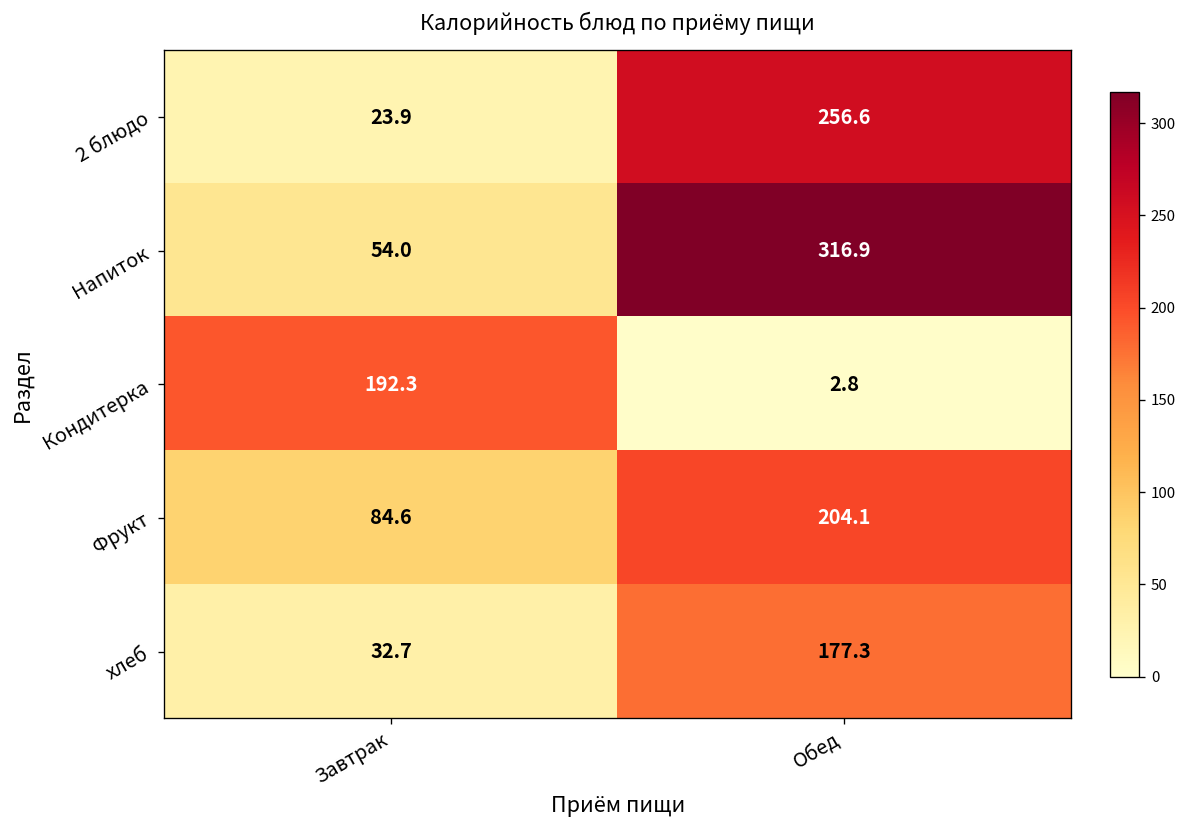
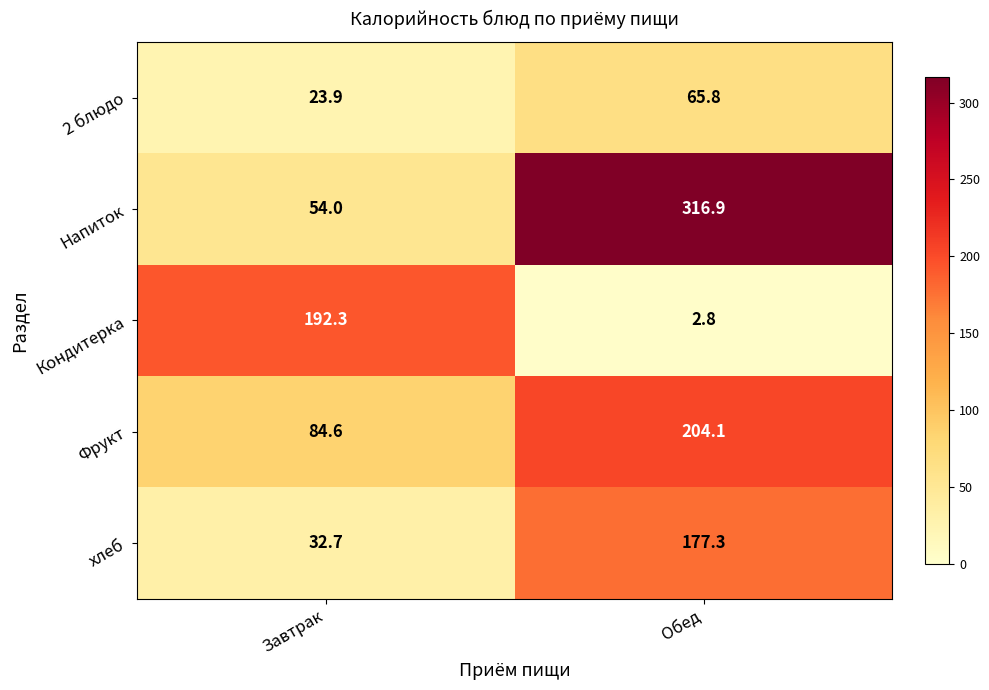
  {
    "2 блюдо": {
      "Завтрак": 23.9,
-     "Обед": 256.6
+     "Обед": 65.8
    },
    "Напиток": {
      "Завтрак": 54.0,
      "Обед": 316.9
    },
    "Кондитерка": {
      "Завтрак": 192.3,
      "Обед": 2.8
    },
    "Фрукт": {
      "Завтрак": 84.6,
      "Обед": 204.1
    },
    "хлеб": {
      "Завтрак": 32.7,
      "Обед": 177.3
    }
  }
